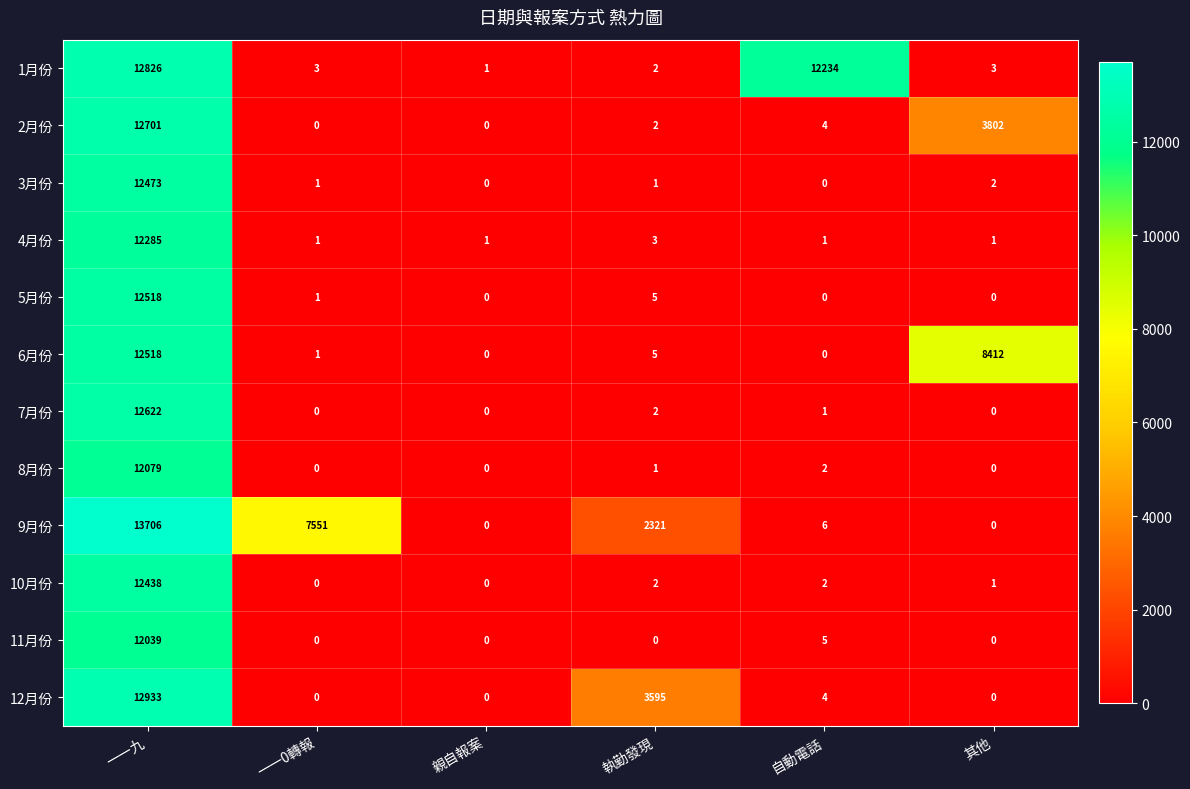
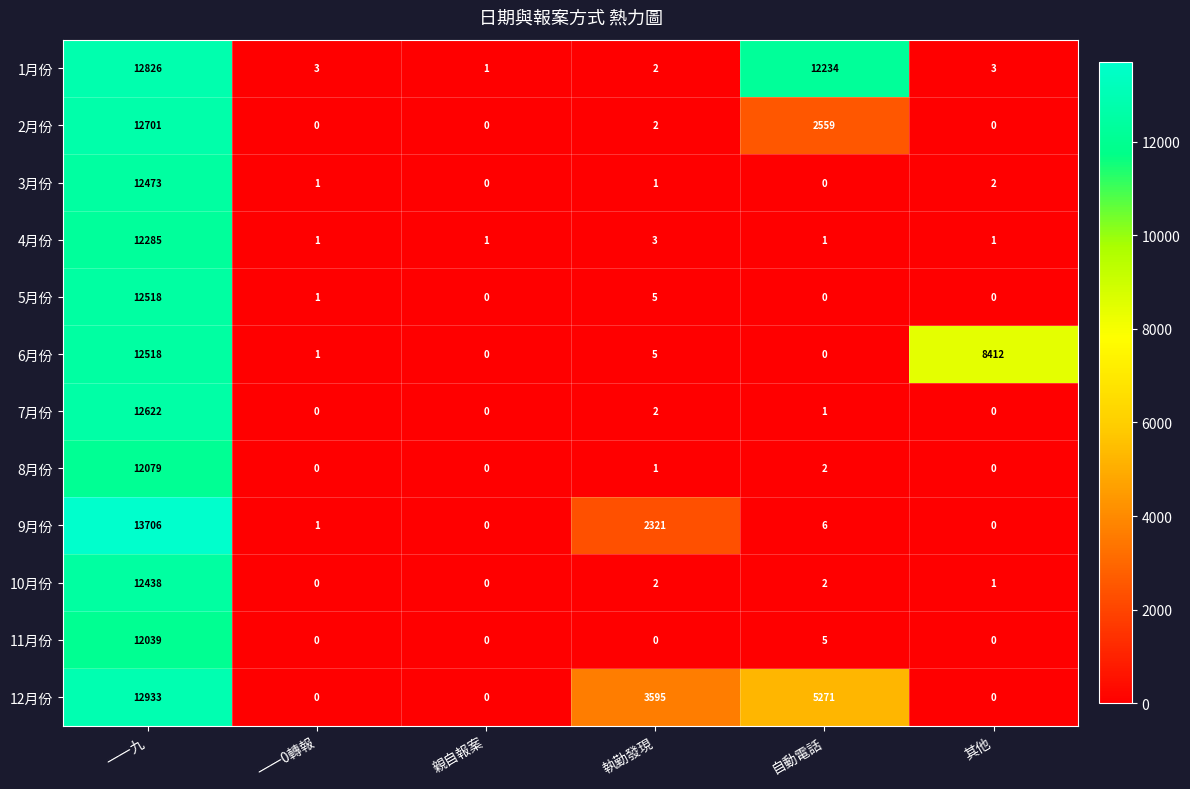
  {
    "1月份": {
      "一一九": 12826,
      "一一0轉報": 3,
      "親自報案": 1,
      "執勤發現": 2,
      "自動電話": 12234,
      "其他": 3
    },
    "2月份": {
      "一一九": 12701,
      "一一0轉報": 0,
      "親自報案": 0,
      "執勤發現": 2,
-     "自動電話": 4,
-     "其他": 3802
+     "自動電話": 2559,
+     "其他": 0
    },
    "3月份": {
      "一一九": 12473,
      "一一0轉報": 1,
      "親自報案": 0,
      "執勤發現": 1,
      "自動電話": 0,
      "其他": 2
    },
    "4月份": {
      "一一九": 12285,
      "一一0轉報": 1,
      "親自報案": 1,
      "執勤發現": 3,
      "自動電話": 1,
      "其他": 1
    },
    "5月份": {
      "一一九": 12518,
      "一一0轉報": 1,
      "親自報案": 0,
      "執勤發現": 5,
      "自動電話": 0,
      "其他": 0
    },
    "6月份": {
      "一一九": 12518,
      "一一0轉報": 1,
      "親自報案": 0,
      "執勤發現": 5,
      "自動電話": 0,
      "其他": 8412
    },
    "7月份": {
      "一一九": 12622,
      "一一0轉報": 0,
      "親自報案": 0,
      "執勤發現": 2,
      "自動電話": 1,
      "其他": 0
    },
    "8月份": {
      "一一九": 12079,
      "一一0轉報": 0,
      "親自報案": 0,
      "執勤發現": 1,
      "自動電話": 2,
      "其他": 0
    },
    "9月份": {
      "一一九": 13706,
-     "一一0轉報": 7551,
+     "一一0轉報": 1,
      "親自報案": 0,
      "執勤發現": 2321,
      "自動電話": 6,
      "其他": 0
    },
    "10月份": {
      "一一九": 12438,
      "一一0轉報": 0,
      "親自報案": 0,
      "執勤發現": 2,
      "自動電話": 2,
      "其他": 1
    },
    "11月份": {
      "一一九": 12039,
      "一一0轉報": 0,
      "親自報案": 0,
      "執勤發現": 0,
      "自動電話": 5,
      "其他": 0
    },
    "12月份": {
      "一一九": 12933,
      "一一0轉報": 0,
      "親自報案": 0,
      "執勤發現": 3595,
-     "自動電話": 4,
+     "自動電話": 5271,
      "其他": 0
    }
  }
